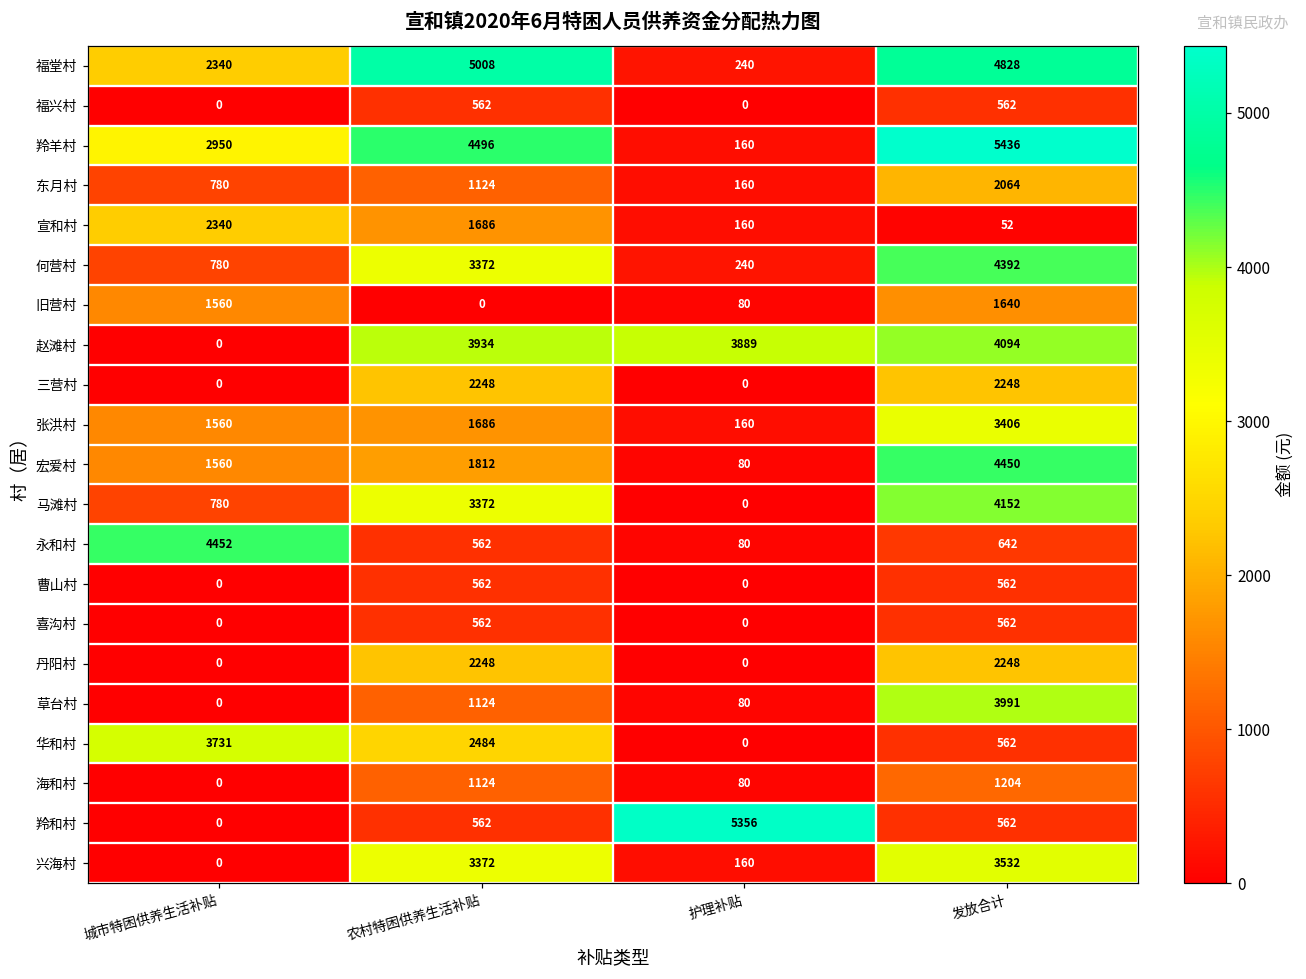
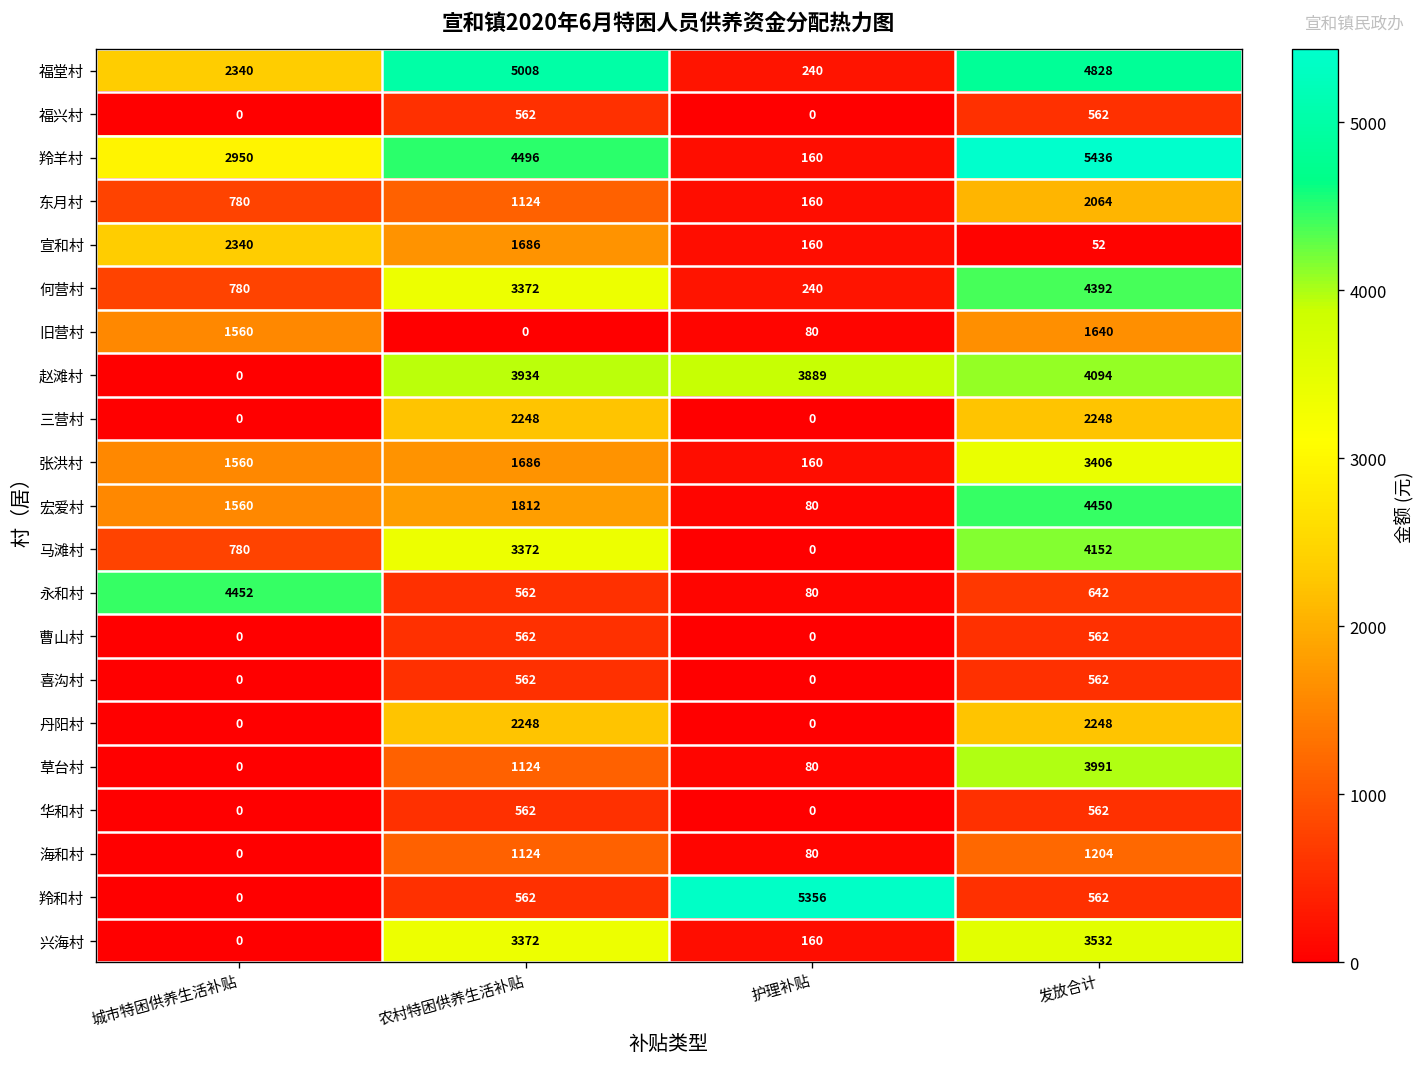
  {
    "福堂村": {
      "城市特困供养生活补贴": 2340,
      "农村特困供养生活补贴": 5008,
      "护理补贴": 240,
      "发放合计": 4828
    },
    "福兴村": {
      "城市特困供养生活补贴": 0,
      "农村特困供养生活补贴": 562,
      "护理补贴": 0,
      "发放合计": 562
    },
    "羚羊村": {
      "城市特困供养生活补贴": 2950,
      "农村特困供养生活补贴": 4496,
      "护理补贴": 160,
      "发放合计": 5436
    },
    "东月村": {
      "城市特困供养生活补贴": 780,
      "农村特困供养生活补贴": 1124,
      "护理补贴": 160,
      "发放合计": 2064
    },
    "宣和村": {
      "城市特困供养生活补贴": 2340,
      "农村特困供养生活补贴": 1686,
      "护理补贴": 160,
      "发放合计": 52
    },
    "何营村": {
      "城市特困供养生活补贴": 780,
      "农村特困供养生活补贴": 3372,
      "护理补贴": 240,
      "发放合计": 4392
    },
    "旧营村": {
      "城市特困供养生活补贴": 1560,
      "农村特困供养生活补贴": 0,
      "护理补贴": 80,
      "发放合计": 1640
    },
    "赵滩村": {
      "城市特困供养生活补贴": 0,
      "农村特困供养生活补贴": 3934,
      "护理补贴": 3889,
      "发放合计": 4094
    },
    "三营村": {
      "城市特困供养生活补贴": 0,
      "农村特困供养生活补贴": 2248,
      "护理补贴": 0,
      "发放合计": 2248
    },
    "张洪村": {
      "城市特困供养生活补贴": 1560,
      "农村特困供养生活补贴": 1686,
      "护理补贴": 160,
      "发放合计": 3406
    },
    "宏爱村": {
      "城市特困供养生活补贴": 1560,
      "农村特困供养生活补贴": 1812,
      "护理补贴": 80,
      "发放合计": 4450
    },
    "马滩村": {
      "城市特困供养生活补贴": 780,
      "农村特困供养生活补贴": 3372,
      "护理补贴": 0,
      "发放合计": 4152
    },
    "永和村": {
      "城市特困供养生活补贴": 4452,
      "农村特困供养生活补贴": 562,
      "护理补贴": 80,
      "发放合计": 642
    },
    "曹山村": {
      "城市特困供养生活补贴": 0,
      "农村特困供养生活补贴": 562,
      "护理补贴": 0,
      "发放合计": 562
    },
    "喜沟村": {
      "城市特困供养生活补贴": 0,
      "农村特困供养生活补贴": 562,
      "护理补贴": 0,
      "发放合计": 562
    },
    "丹阳村": {
      "城市特困供养生活补贴": 0,
      "农村特困供养生活补贴": 2248,
      "护理补贴": 0,
      "发放合计": 2248
    },
    "草台村": {
      "城市特困供养生活补贴": 0,
      "农村特困供养生活补贴": 1124,
      "护理补贴": 80,
      "发放合计": 3991
    },
    "华和村": {
-     "城市特困供养生活补贴": 3731,
-     "农村特困供养生活补贴": 2484,
+     "城市特困供养生活补贴": 0,
+     "农村特困供养生活补贴": 562,
      "护理补贴": 0,
      "发放合计": 562
    },
    "海和村": {
      "城市特困供养生活补贴": 0,
      "农村特困供养生活补贴": 1124,
      "护理补贴": 80,
      "发放合计": 1204
    },
    "羚和村": {
      "城市特困供养生活补贴": 0,
      "农村特困供养生活补贴": 562,
      "护理补贴": 5356,
      "发放合计": 562
    },
    "兴海村": {
      "城市特困供养生活补贴": 0,
      "农村特困供养生活补贴": 3372,
      "护理补贴": 160,
      "发放合计": 3532
    }
  }
